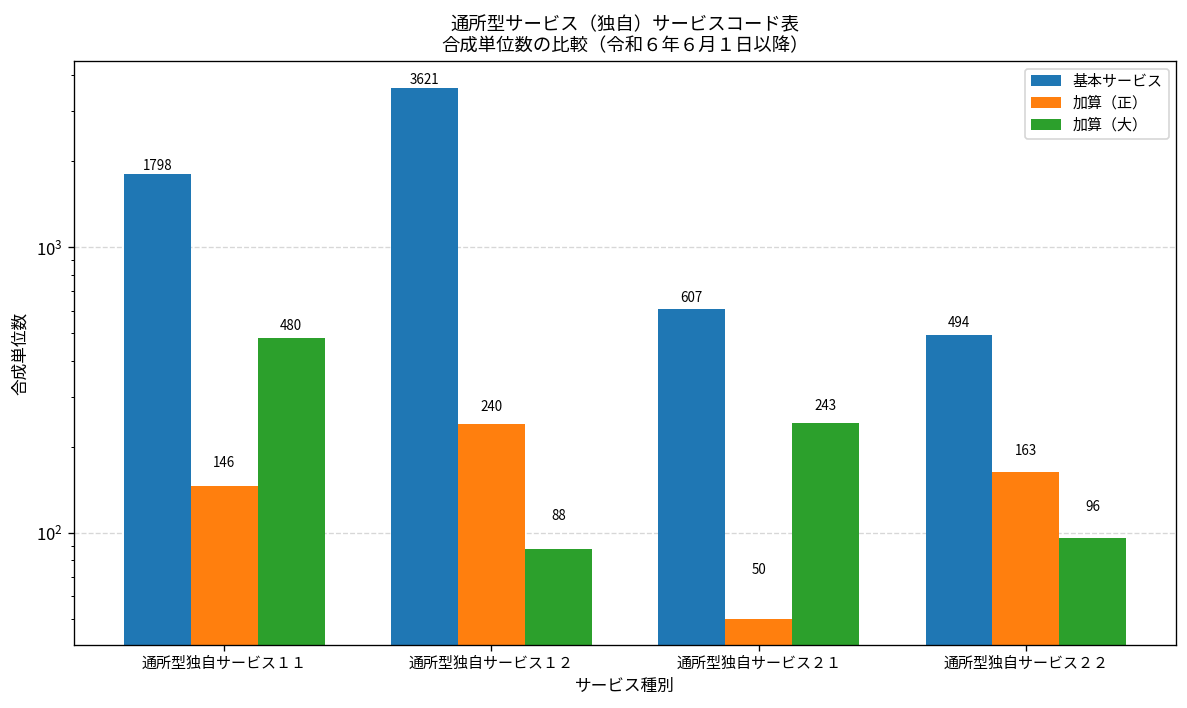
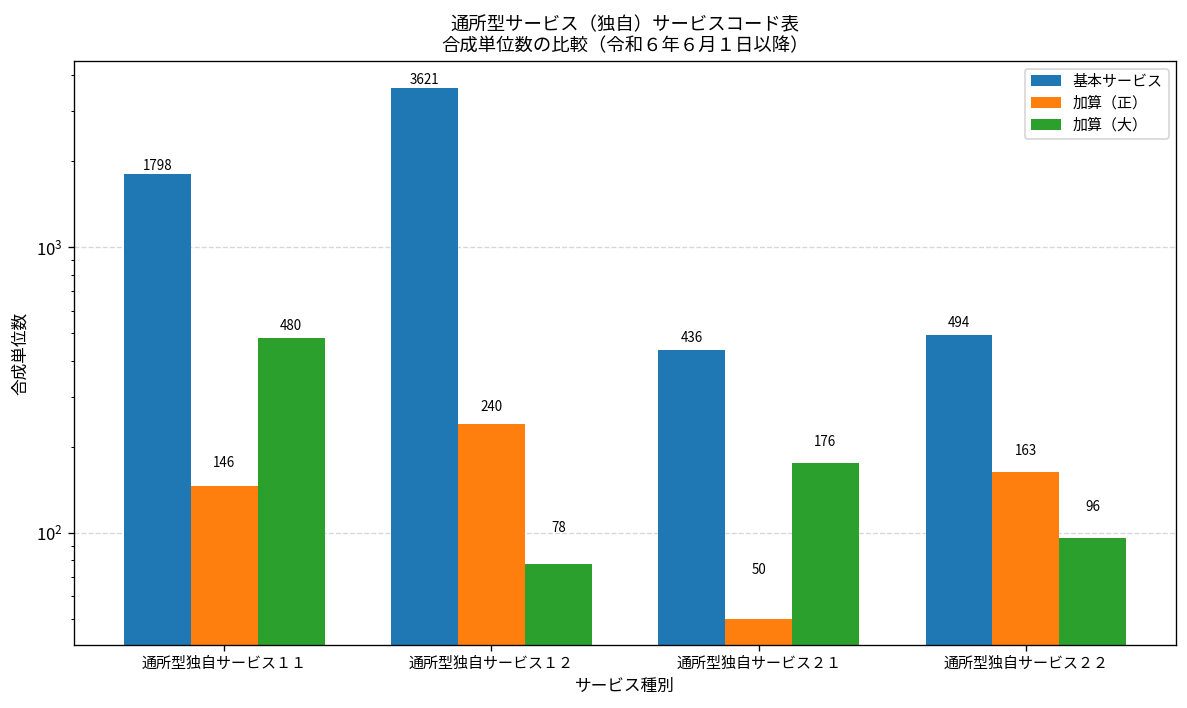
  {
    "基本サービス": {
      "通所型独自サービス１１": 1798,
      "通所型独自サービス１２": 3621,
-     "通所型独自サービス２１": 607,
+     "通所型独自サービス２１": 436,
      "通所型独自サービス２２": 494
    },
    "加算（正）": {
      "通所型独自サービス１１": 146,
      "通所型独自サービス１２": 240,
      "通所型独自サービス２２": 163
    },
    "加算（大）": {
      "通所型独自サービス１１": 480,
-     "通所型独自サービス１２": 88,
-     "通所型独自サービス２１": 243,
+     "通所型独自サービス１２": 78,
+     "通所型独自サービス２１": 176,
      "通所型独自サービス２２": 96
    }
  }
